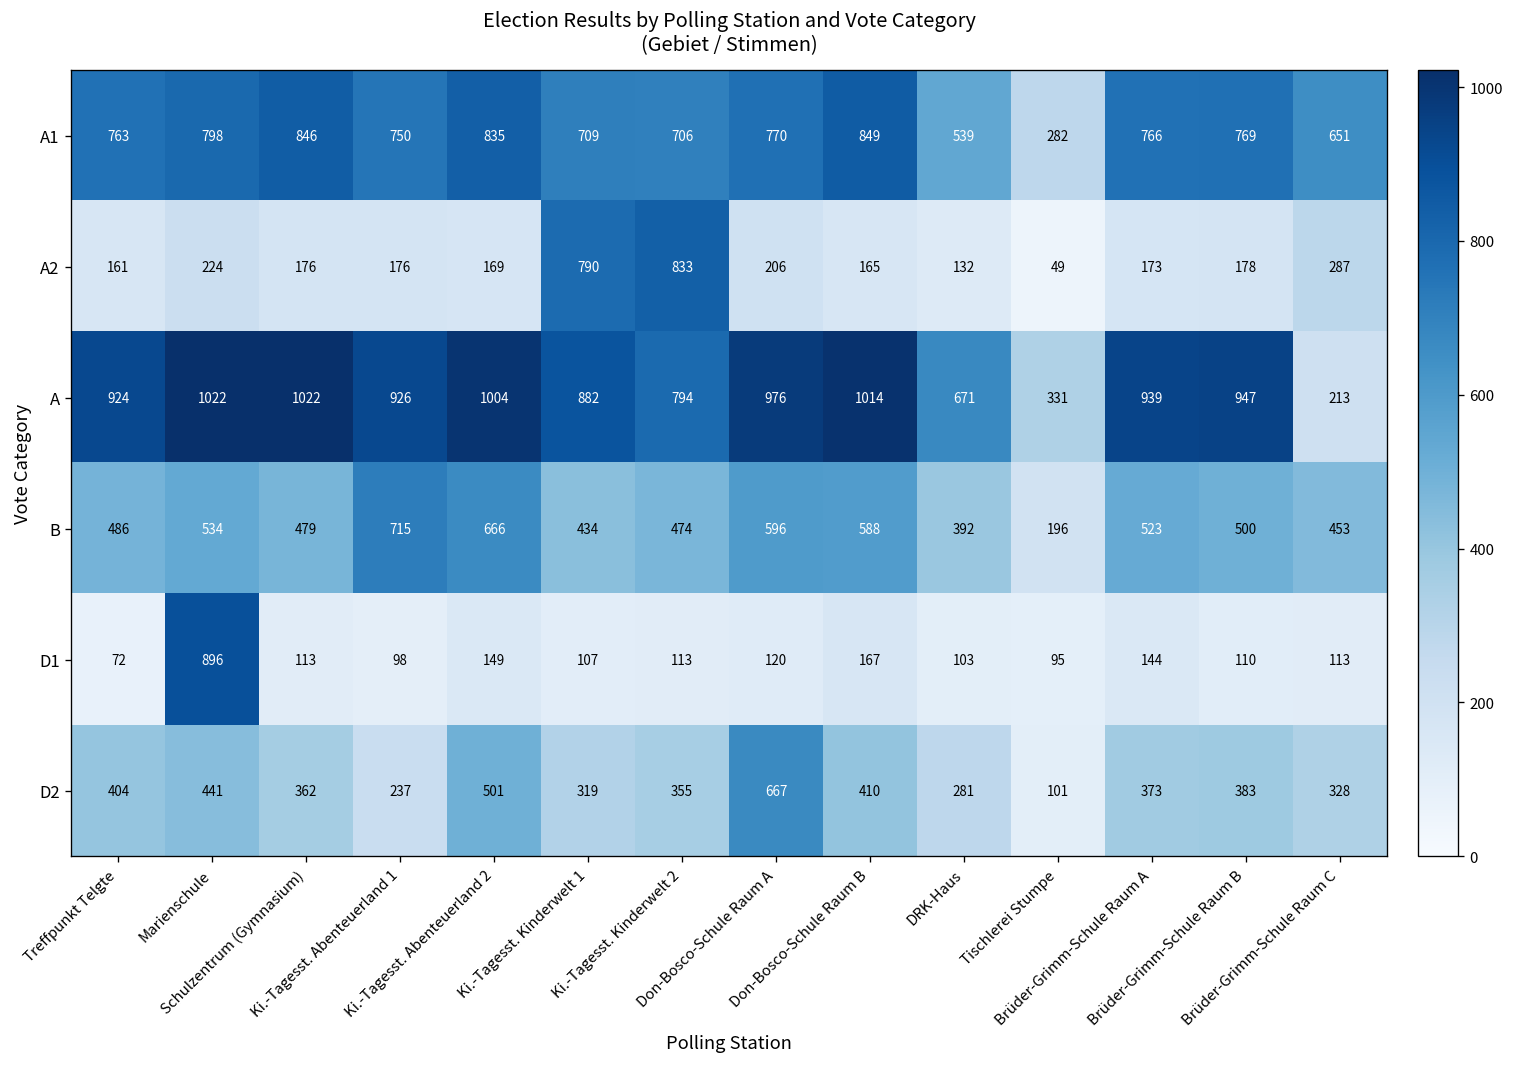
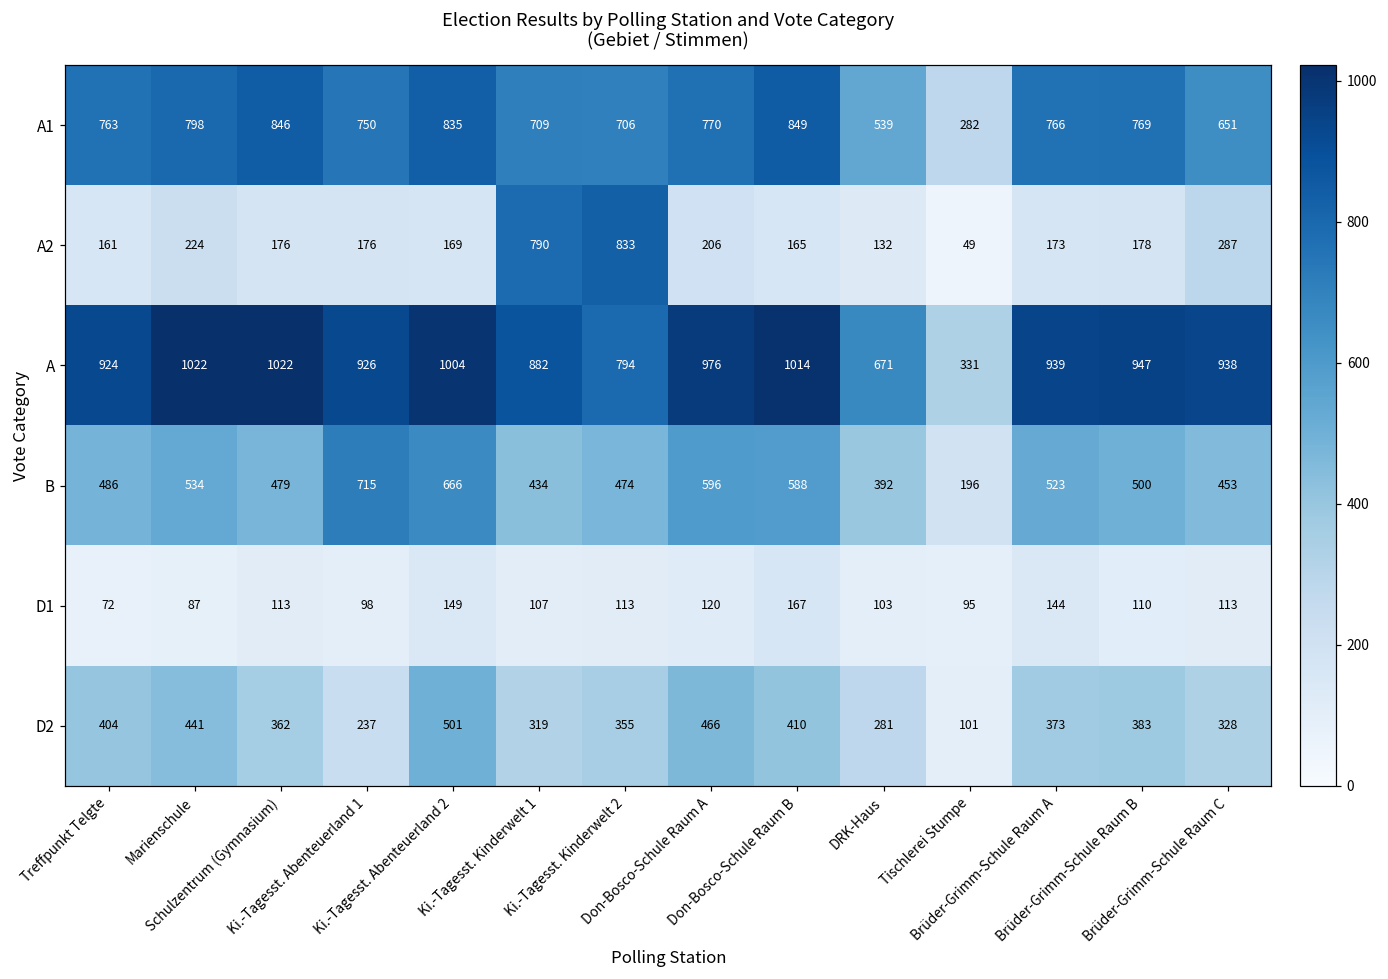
  {
    "A1": {
      "Treffpunkt Telgte": 763,
      "Marienschule": 798,
      "Schulzentrum (Gymnasium)": 846,
      "Ki.-Tagesst. Abenteuerland 1": 750,
      "Ki.-Tagesst. Abenteuerland 2": 835,
      "Ki.-Tagesst. Kinderwelt 1": 709,
      "Ki.-Tagesst. Kinderwelt 2": 706,
      "Don-Bosco-Schule Raum A": 770,
      "Don-Bosco-Schule Raum B": 849,
      "DRK-Haus": 539,
      "Tischlerei Stumpe": 282,
      "Brüder-Grimm-Schule Raum A": 766,
      "Brüder-Grimm-Schule Raum B": 769,
      "Brüder-Grimm-Schule Raum C": 651
    },
    "A2": {
      "Treffpunkt Telgte": 161,
      "Marienschule": 224,
      "Schulzentrum (Gymnasium)": 176,
      "Ki.-Tagesst. Abenteuerland 1": 176,
      "Ki.-Tagesst. Abenteuerland 2": 169,
      "Ki.-Tagesst. Kinderwelt 1": 790,
      "Ki.-Tagesst. Kinderwelt 2": 833,
      "Don-Bosco-Schule Raum A": 206,
      "Don-Bosco-Schule Raum B": 165,
      "DRK-Haus": 132,
      "Tischlerei Stumpe": 49,
      "Brüder-Grimm-Schule Raum A": 173,
      "Brüder-Grimm-Schule Raum B": 178,
      "Brüder-Grimm-Schule Raum C": 287
    },
    "A": {
      "Treffpunkt Telgte": 924,
      "Marienschule": 1022,
      "Schulzentrum (Gymnasium)": 1022,
      "Ki.-Tagesst. Abenteuerland 1": 926,
      "Ki.-Tagesst. Abenteuerland 2": 1004,
      "Ki.-Tagesst. Kinderwelt 1": 882,
      "Ki.-Tagesst. Kinderwelt 2": 794,
      "Don-Bosco-Schule Raum A": 976,
      "Don-Bosco-Schule Raum B": 1014,
      "DRK-Haus": 671,
      "Tischlerei Stumpe": 331,
      "Brüder-Grimm-Schule Raum A": 939,
      "Brüder-Grimm-Schule Raum B": 947,
-     "Brüder-Grimm-Schule Raum C": 213
+     "Brüder-Grimm-Schule Raum C": 938
    },
    "B": {
      "Treffpunkt Telgte": 486,
      "Marienschule": 534,
      "Schulzentrum (Gymnasium)": 479,
      "Ki.-Tagesst. Abenteuerland 1": 715,
      "Ki.-Tagesst. Abenteuerland 2": 666,
      "Ki.-Tagesst. Kinderwelt 1": 434,
      "Ki.-Tagesst. Kinderwelt 2": 474,
      "Don-Bosco-Schule Raum A": 596,
      "Don-Bosco-Schule Raum B": 588,
      "DRK-Haus": 392,
      "Tischlerei Stumpe": 196,
      "Brüder-Grimm-Schule Raum A": 523,
      "Brüder-Grimm-Schule Raum B": 500,
      "Brüder-Grimm-Schule Raum C": 453
    },
    "D1": {
      "Treffpunkt Telgte": 72,
-     "Marienschule": 896,
+     "Marienschule": 87,
      "Schulzentrum (Gymnasium)": 113,
      "Ki.-Tagesst. Abenteuerland 1": 98,
      "Ki.-Tagesst. Abenteuerland 2": 149,
      "Ki.-Tagesst. Kinderwelt 1": 107,
      "Ki.-Tagesst. Kinderwelt 2": 113,
      "Don-Bosco-Schule Raum A": 120,
      "Don-Bosco-Schule Raum B": 167,
      "DRK-Haus": 103,
      "Tischlerei Stumpe": 95,
      "Brüder-Grimm-Schule Raum A": 144,
      "Brüder-Grimm-Schule Raum B": 110,
      "Brüder-Grimm-Schule Raum C": 113
    },
    "D2": {
      "Treffpunkt Telgte": 404,
      "Marienschule": 441,
      "Schulzentrum (Gymnasium)": 362,
      "Ki.-Tagesst. Abenteuerland 1": 237,
      "Ki.-Tagesst. Abenteuerland 2": 501,
      "Ki.-Tagesst. Kinderwelt 1": 319,
      "Ki.-Tagesst. Kinderwelt 2": 355,
-     "Don-Bosco-Schule Raum A": 667,
+     "Don-Bosco-Schule Raum A": 466,
      "Don-Bosco-Schule Raum B": 410,
      "DRK-Haus": 281,
      "Tischlerei Stumpe": 101,
      "Brüder-Grimm-Schule Raum A": 373,
      "Brüder-Grimm-Schule Raum B": 383,
      "Brüder-Grimm-Schule Raum C": 328
    }
  }
